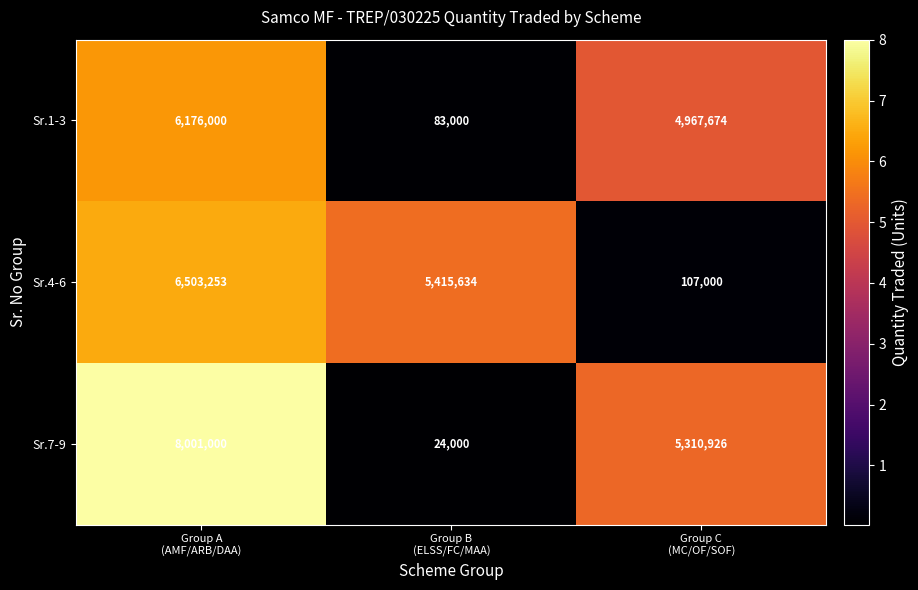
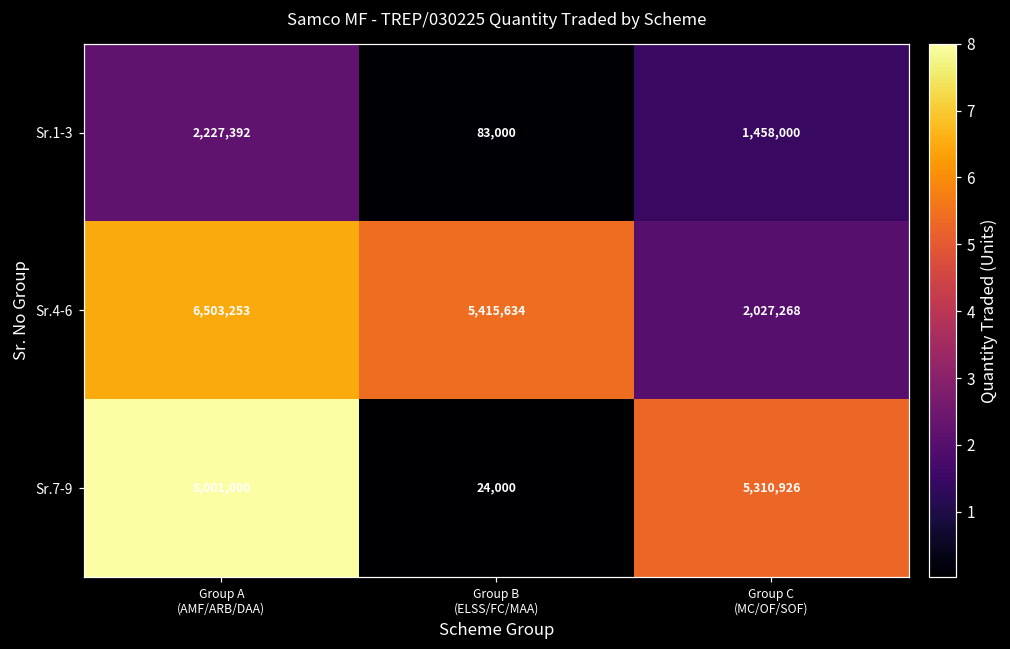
  {
    "Sr.1-3": {
-     "Group A (AMF/ARB/DAA)": "6,176,000",
+     "Group A (AMF/ARB/DAA)": "2,227,392",
      "Group B (ELSS/FC/MAA)": "83,000",
-     "Group C (MC/OF/SOF)": "4,967,674"
+     "Group C (MC/OF/SOF)": "1,458,000"
    },
    "Sr.4-6": {
      "Group A (AMF/ARB/DAA)": "6,503,253",
      "Group B (ELSS/FC/MAA)": "5,415,634",
-     "Group C (MC/OF/SOF)": "107,000"
+     "Group C (MC/OF/SOF)": "2,027,268"
    },
    "Sr.7-9": {
      "Group A (AMF/ARB/DAA)": "8,001,000",
      "Group B (ELSS/FC/MAA)": "24,000",
      "Group C (MC/OF/SOF)": "5,310,926"
    }
  }
